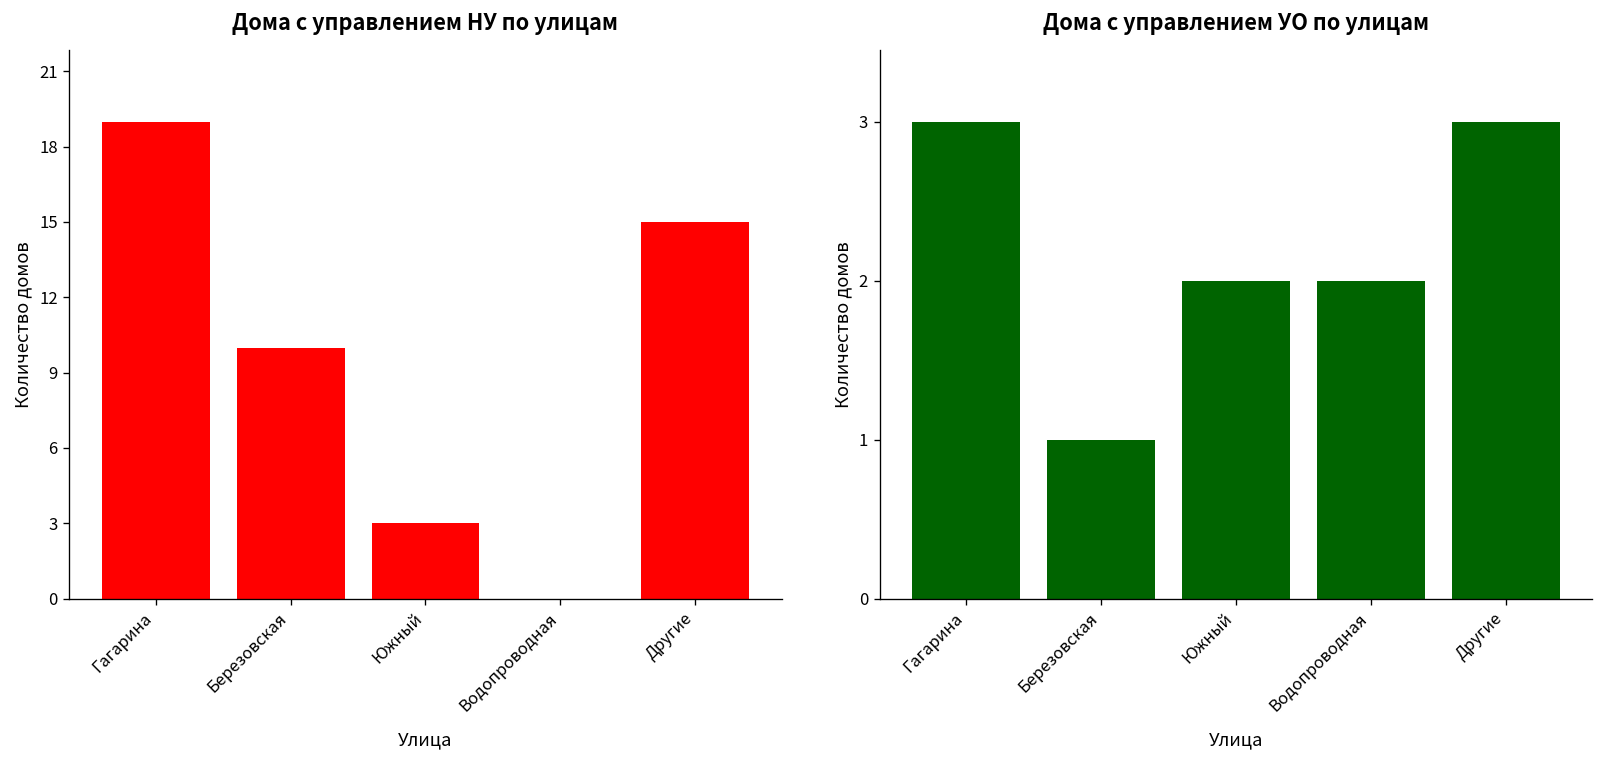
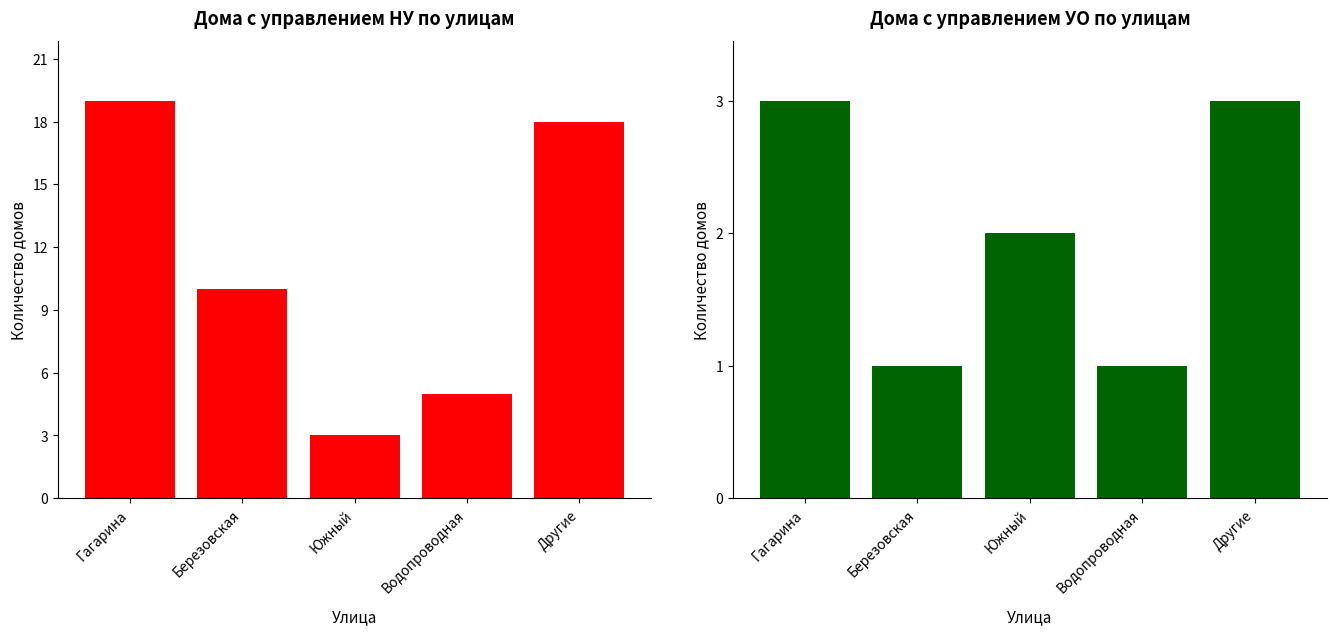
  {
    "Дома с управлением НУ по улицам": {
      "Гагарина": 19,
      "Березовская": 10,
      "Южный": 3,
-     "Водопроводная": 0,
-     "Другие": 15
+     "Водопроводная": 5,
+     "Другие": 18
    },
    "Дома с управлением УО по улицам": {
      "Гагарина": 3,
      "Березовская": 1,
      "Южный": 2,
-     "Водопроводная": 2,
+     "Водопроводная": 1,
      "Другие": 3
    }
  }
